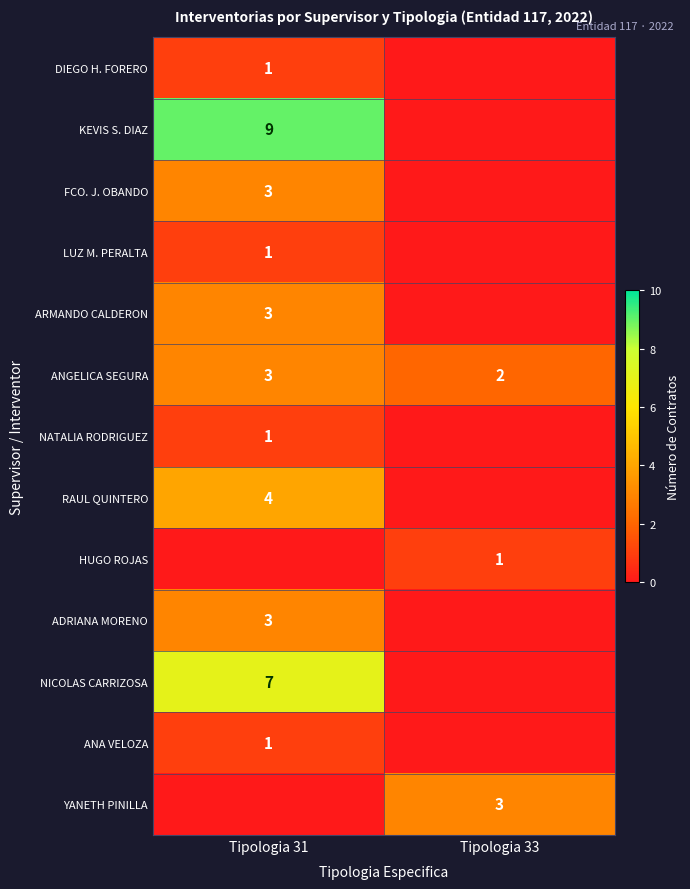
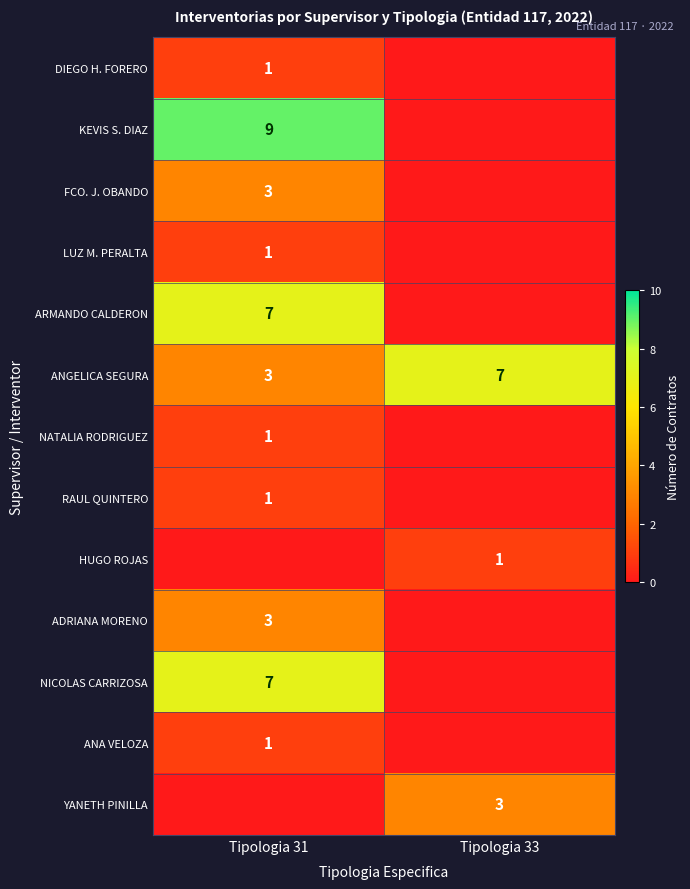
  {
    "DIEGO H. FORERO": {
      "Tipologia 31": 1
    },
    "KEVIS S. DIAZ": {
      "Tipologia 31": 9
    },
    "FCO. J. OBANDO": {
      "Tipologia 31": 3
    },
    "LUZ M. PERALTA": {
      "Tipologia 31": 1
    },
    "ARMANDO CALDERON": {
-     "Tipologia 31": 3
+     "Tipologia 31": 7
    },
    "ANGELICA SEGURA": {
      "Tipologia 31": 3,
-     "Tipologia 33": 2
+     "Tipologia 33": 7
    },
    "NATALIA RODRIGUEZ": {
      "Tipologia 31": 1
    },
    "RAUL QUINTERO": {
-     "Tipologia 31": 4
+     "Tipologia 31": 1
    },
    "HUGO ROJAS": {
      "Tipologia 33": 1
    },
    "ADRIANA MORENO": {
      "Tipologia 31": 3
    },
    "NICOLAS CARRIZOSA": {
      "Tipologia 31": 7
    },
    "ANA VELOZA": {
      "Tipologia 31": 1
    },
    "YANETH PINILLA": {
      "Tipologia 33": 3
    }
  }
